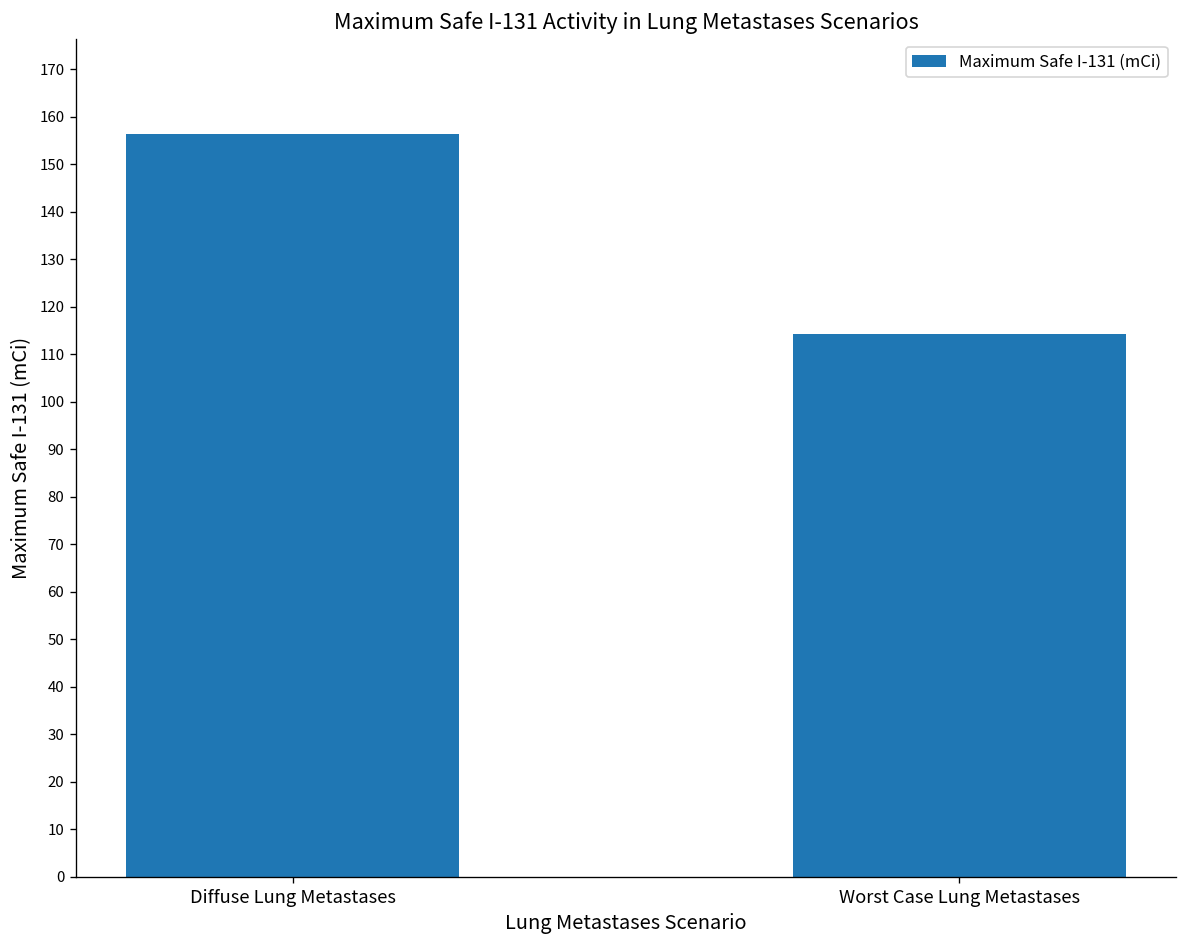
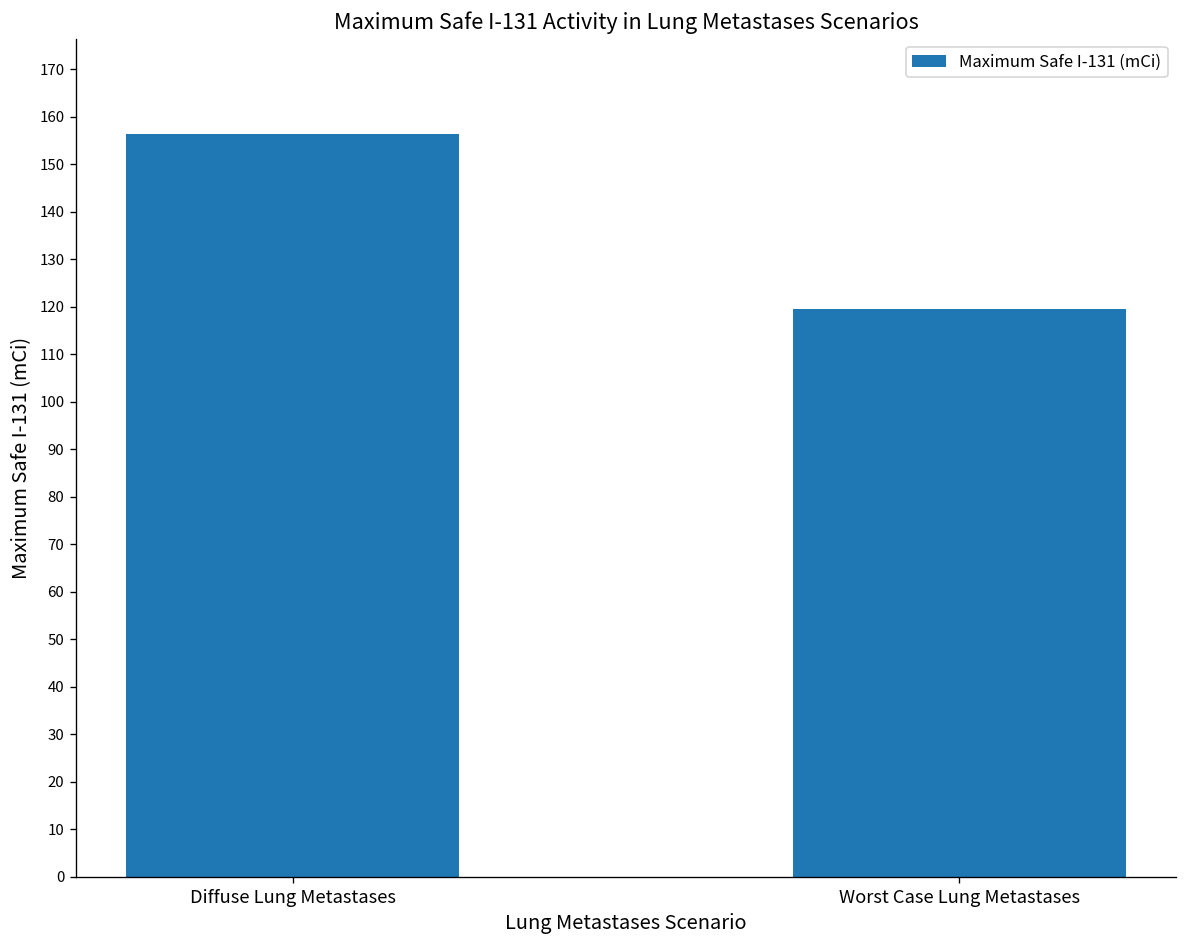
  {
    "Diffuse Lung Metastases": 156,
-   "Worst Case Lung Metastases": 114
+   "Worst Case Lung Metastases": 120
  }
